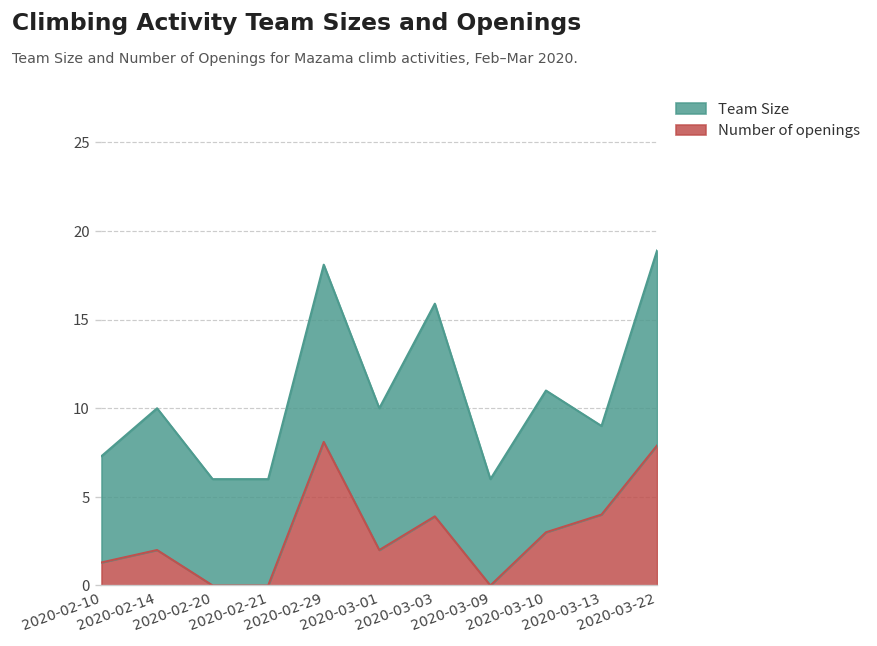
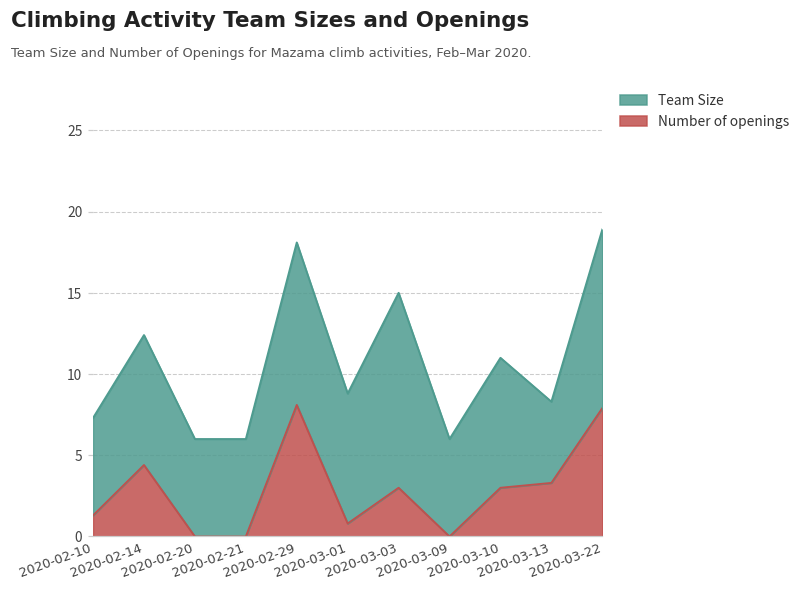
  {
    "Number of openings": {
      "2020-02-10": 1.3,
-     "2020-02-14": 2.0,
+     "2020-02-14": 4.4,
      "2020-02-20": 0.0,
      "2020-02-21": 0.0,
      "2020-02-29": 8.1,
-     "2020-03-01": 2.0,
-     "2020-03-03": 3.9,
+     "2020-03-01": 0.8,
+     "2020-03-03": 3.0,
      "2020-03-09": 0.0,
      "2020-03-10": 3.0,
-     "2020-03-13": 4.0,
+     "2020-03-13": 3.3,
      "2020-03-22": 7.9
    },
    "Team Size": {
      "2020-02-10": 6.0,
      "2020-02-14": 8.0,
      "2020-02-20": 6.0,
      "2020-02-21": 6.0,
      "2020-02-29": 10.0,
      "2020-03-01": 8.0,
      "2020-03-03": 12.0,
      "2020-03-09": 6.0,
      "2020-03-10": 8.0,
      "2020-03-13": 5.0,
      "2020-03-22": 11.0
    }
  }
